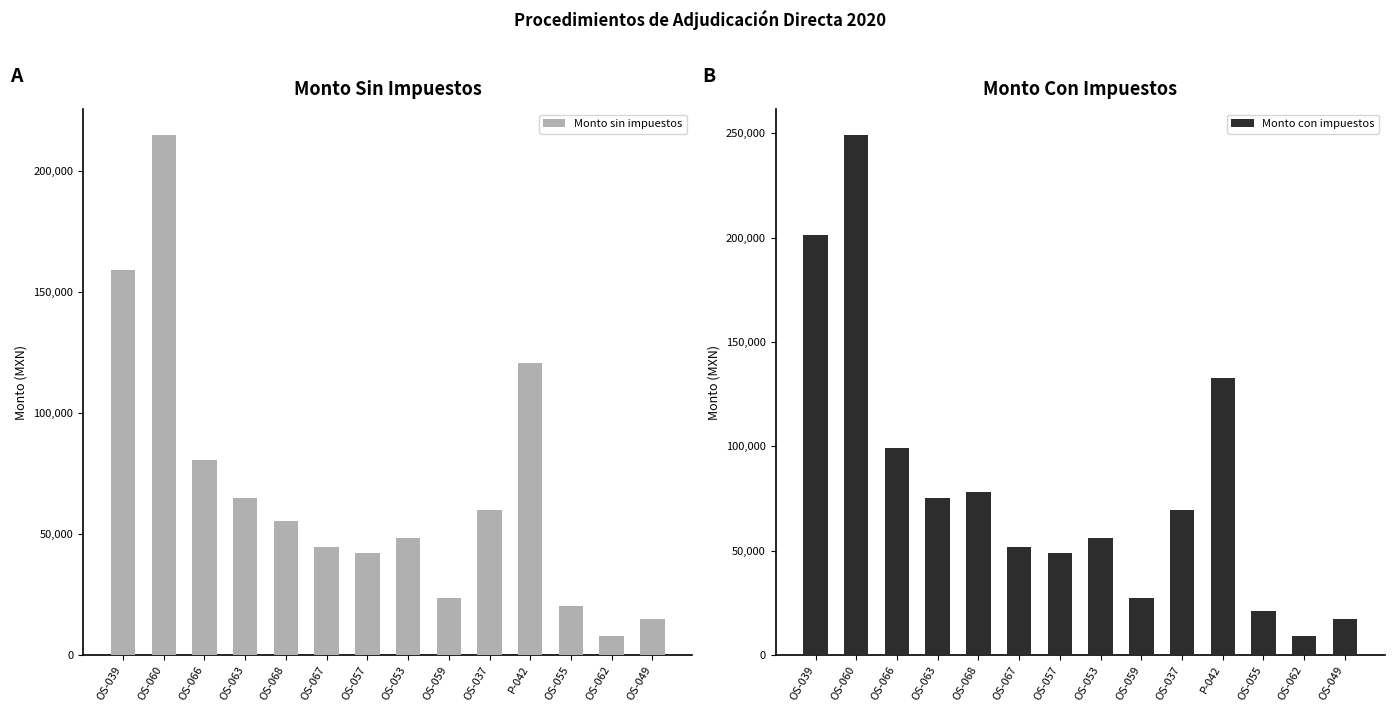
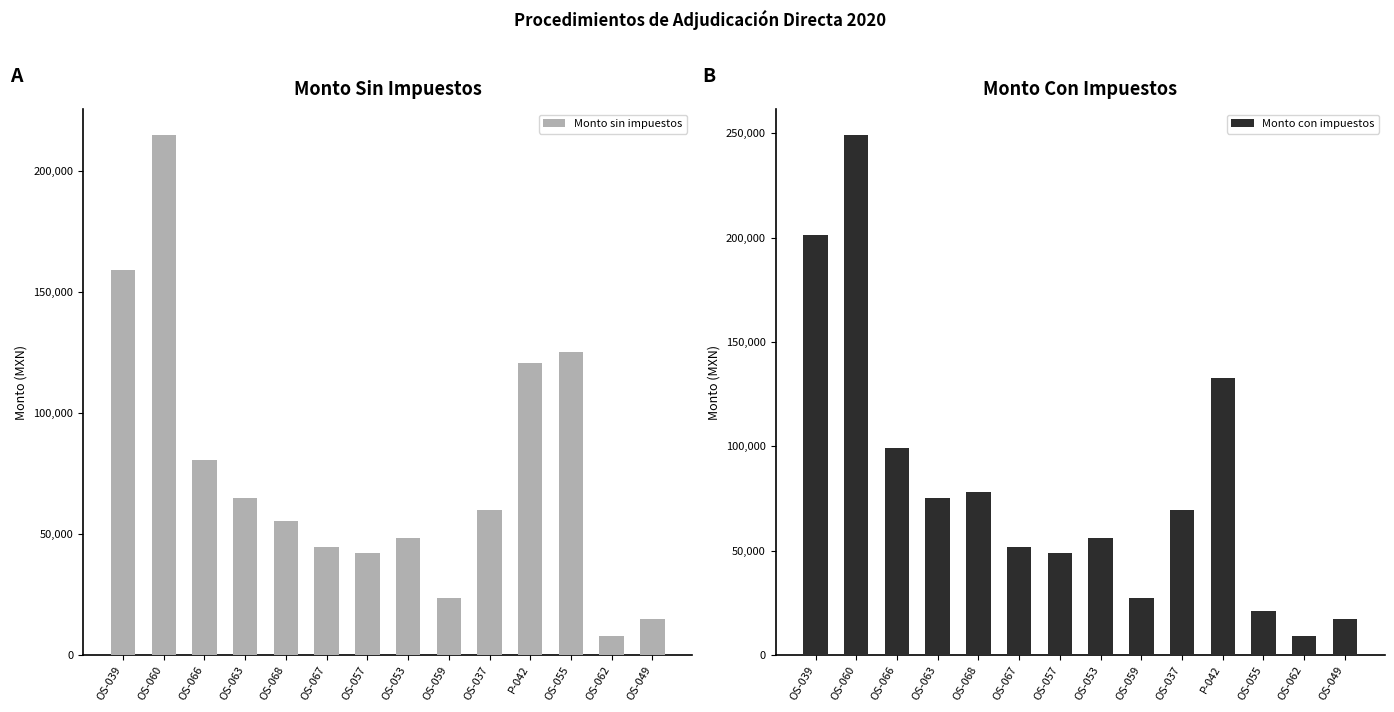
  {
    "Monto Sin Impuestos": {
      "OS-039": "159,000",
      "OS-060": "215,000",
      "OS-066": "80,000",
      "OS-063": "65,000",
      "OS-068": "55,000",
      "OS-067": "45,000",
      "OS-057": "42,000",
      "OS-053": "48,000",
      "OS-059": "24,000",
      "OS-037": "60,000",
      "P-042": "120,000",
-     "OS-055": "20,000",
+     "OS-055": "125,000",
      "OS-062": "8,000",
      "OS-049": "15,000"
    },
    "Monto Con Impuestos": {
      "OS-039": "201,000",
      "OS-060": "249,000",
      "OS-066": "99,000",
      "OS-063": "75,000",
      "OS-068": "78,000",
      "OS-067": "52,000",
      "OS-057": "49,000",
      "OS-053": "56,000",
      "OS-059": "28,000",
      "OS-037": "70,000",
      "P-042": "133,000",
      "OS-055": "21,000",
      "OS-062": "9,000",
      "OS-049": "17,000"
    }
  }
